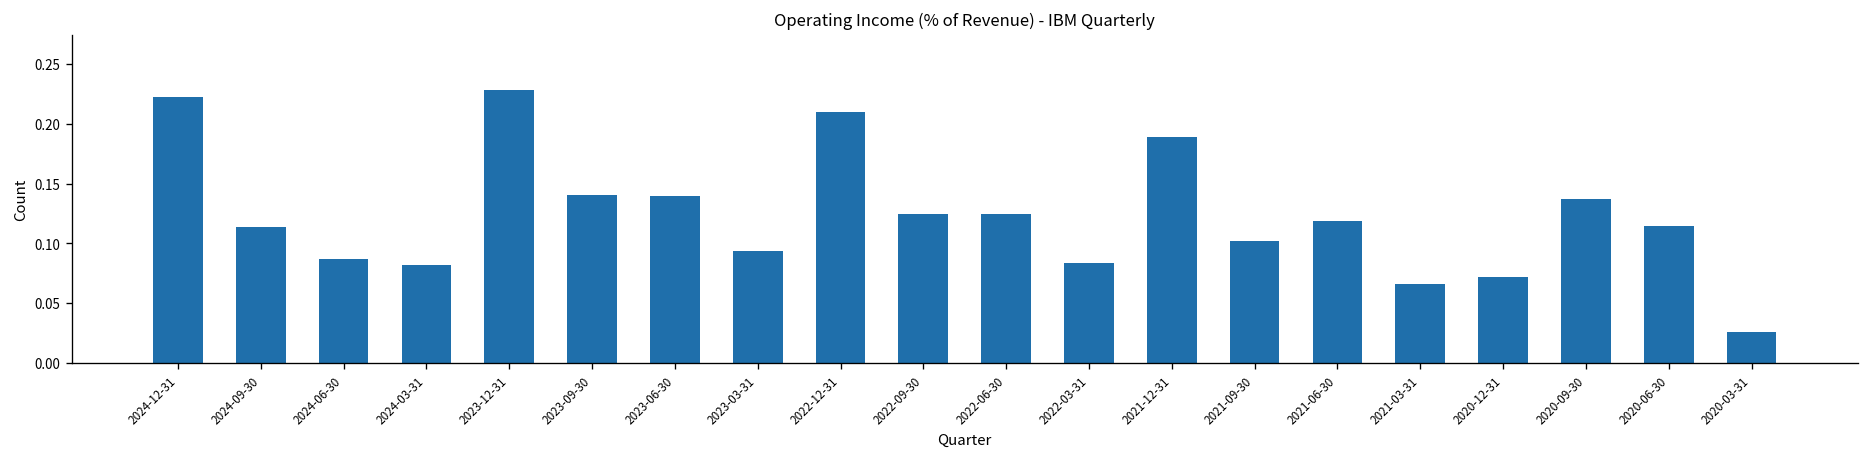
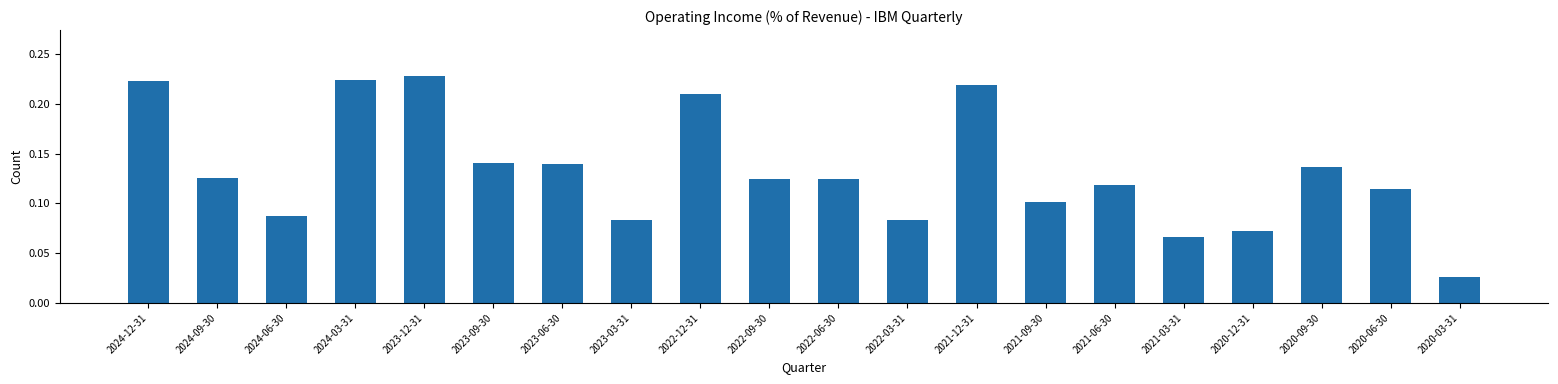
  {
    "2024-12-31": 0.22,
-   "2024-09-30": 0.11,
+   "2024-09-30": 0.13,
    "2024-06-30": 0.09,
-   "2024-03-31": 0.08,
+   "2024-03-31": 0.22,
    "2023-12-31": 0.23,
    "2023-09-30": 0.14,
    "2023-06-30": 0.14,
-   "2023-03-31": 0.09,
+   "2023-03-31": 0.08,
    "2022-12-31": 0.21,
    "2022-09-30": 0.12,
    "2022-06-30": 0.12,
    "2022-03-31": 0.08,
-   "2021-12-31": 0.19,
+   "2021-12-31": 0.22,
    "2021-09-30": 0.10,
    "2021-06-30": 0.12,
    "2021-03-31": 0.07,
    "2020-12-31": 0.07,
    "2020-09-30": 0.14,
    "2020-06-30": 0.11,
    "2020-03-31": 0.03
  }
